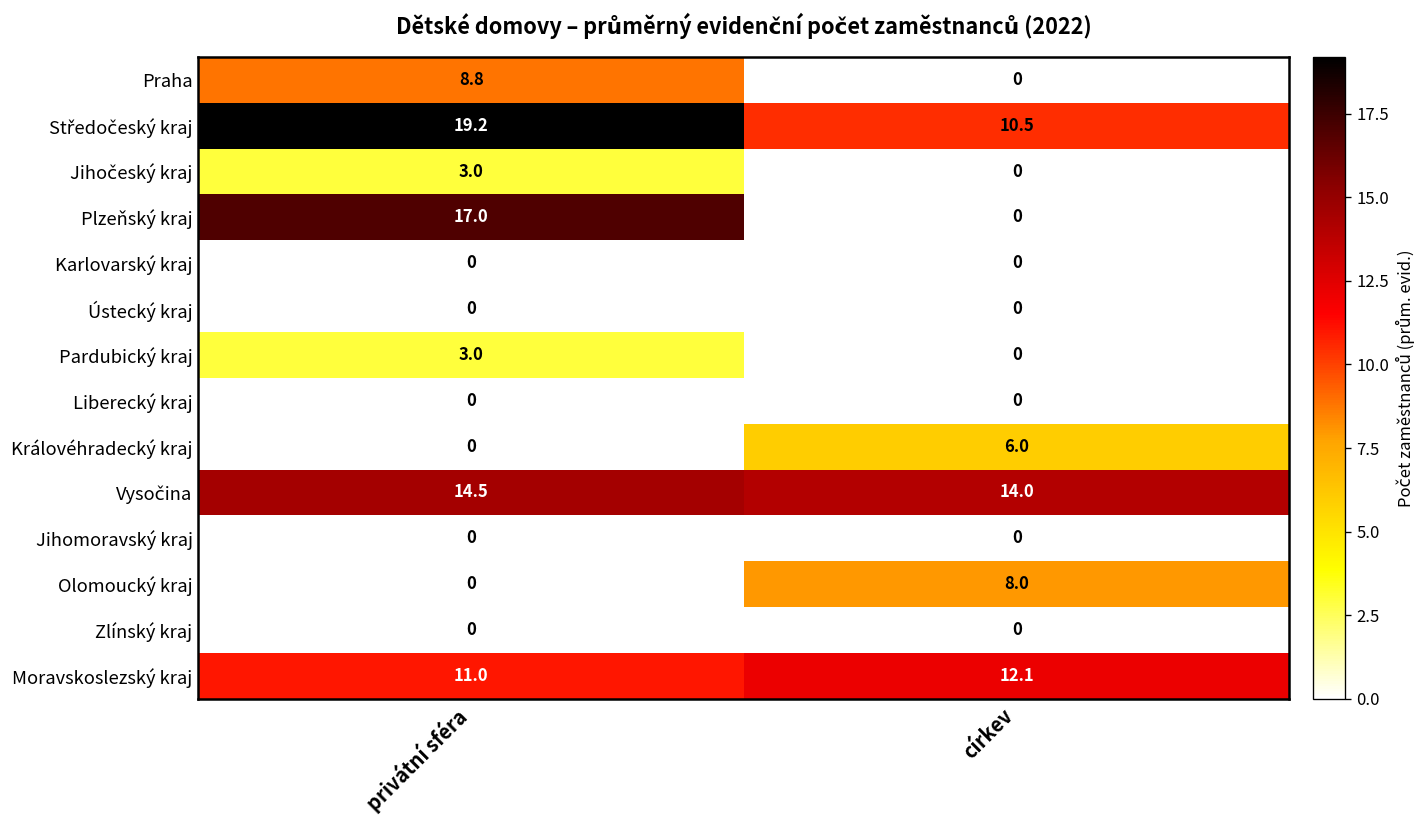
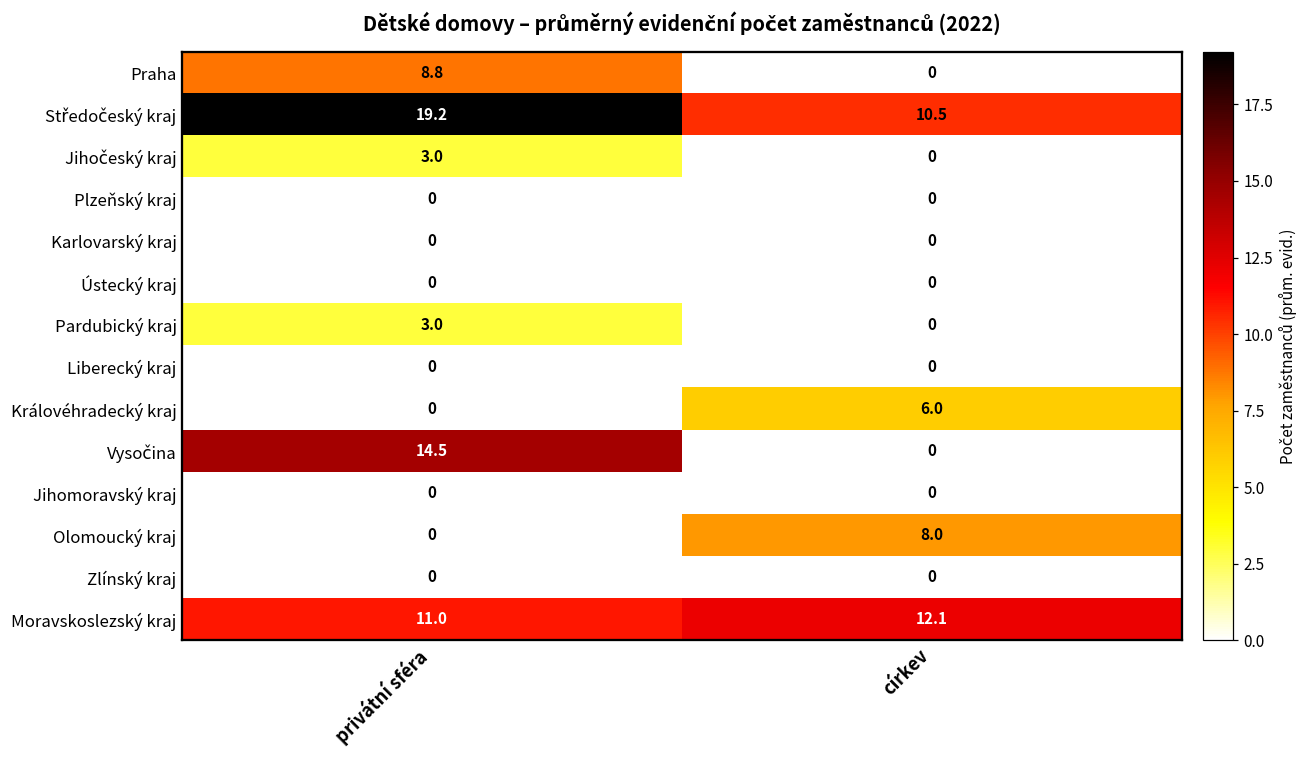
  {
    "Praha": {
      "privátní sféra": 8.8,
      "církev": 0
    },
    "Středočeský kraj": {
      "privátní sféra": 19.2,
      "církev": 10.5
    },
    "Jihočeský kraj": {
      "privátní sféra": 3.0,
      "církev": 0
    },
    "Plzeňský kraj": {
-     "privátní sféra": 17.0,
+     "privátní sféra": 0,
      "církev": 0
    },
    "Karlovarský kraj": {
      "privátní sféra": 0,
      "církev": 0
    },
    "Ústecký kraj": {
      "privátní sféra": 0,
      "církev": 0
    },
    "Pardubický kraj": {
      "privátní sféra": 3.0,
      "církev": 0
    },
    "Liberecký kraj": {
      "privátní sféra": 0,
      "církev": 0
    },
    "Královéhradecký kraj": {
      "privátní sféra": 0,
      "církev": 6.0
    },
    "Vysočina": {
      "privátní sféra": 14.5,
-     "církev": 14.0
+     "církev": 0
    },
    "Jihomoravský kraj": {
      "privátní sféra": 0,
      "církev": 0
    },
    "Olomoucký kraj": {
      "privátní sféra": 0,
      "církev": 8.0
    },
    "Zlínský kraj": {
      "privátní sféra": 0,
      "církev": 0
    },
    "Moravskoslezský kraj": {
      "privátní sféra": 11.0,
      "církev": 12.1
    }
  }
